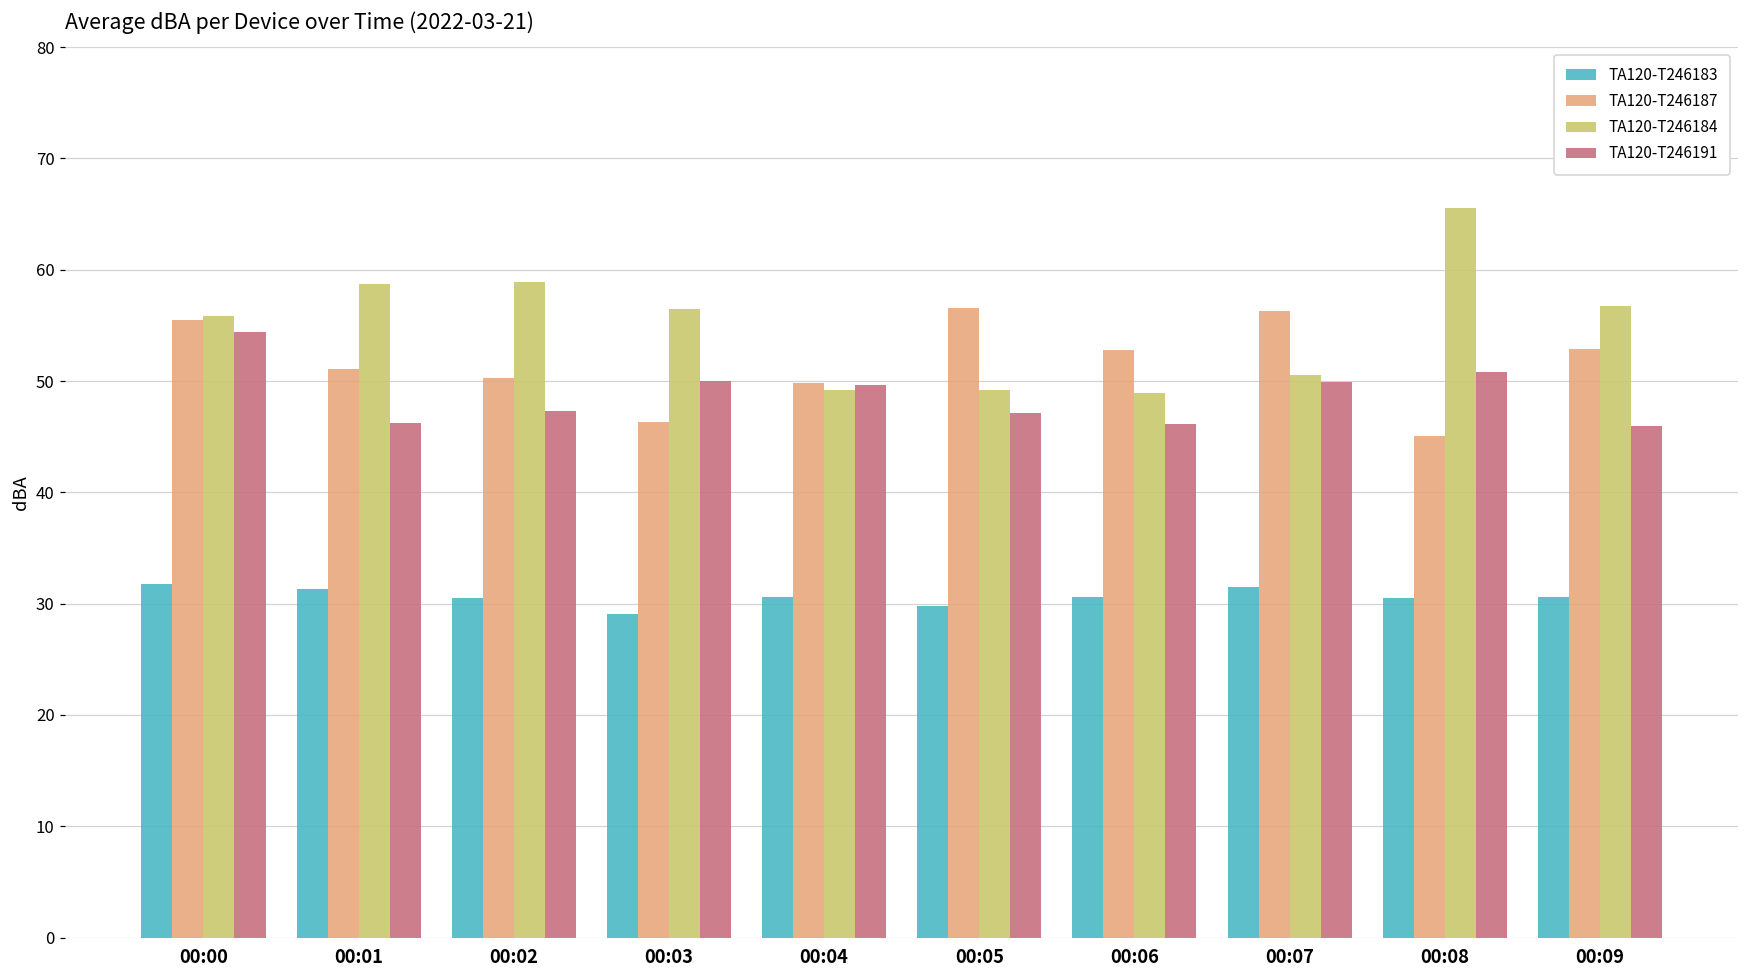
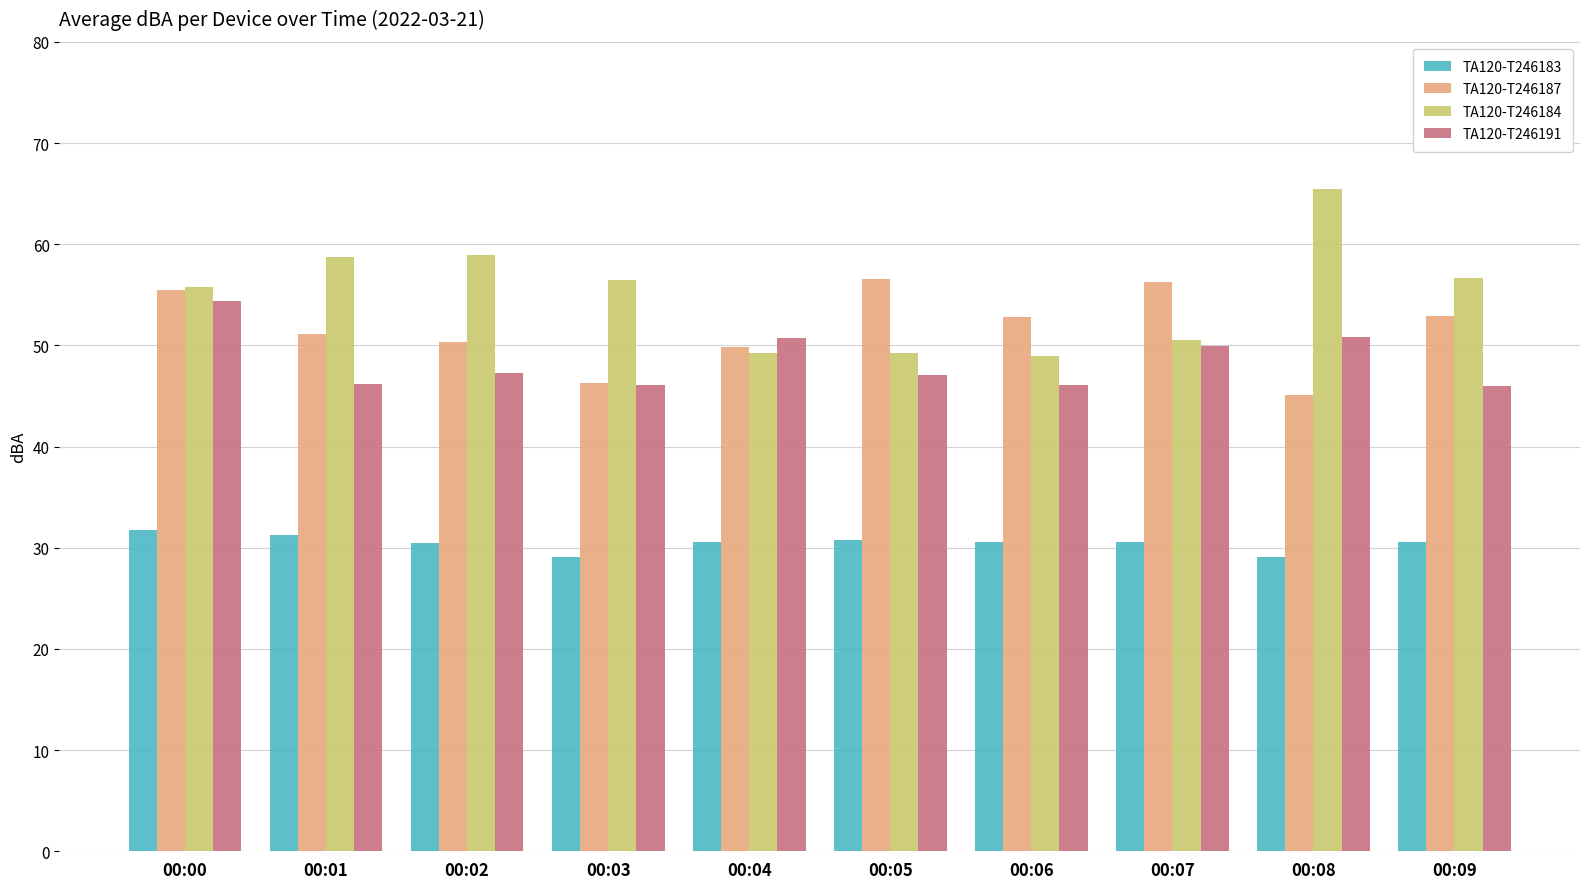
  {
    "TA120-T246183": {
      "00:00": 31.8,
      "00:01": 31.3,
      "00:02": 30.5,
      "00:03": 29.1,
      "00:04": 30.6,
-     "00:05": 29.8,
+     "00:05": 30.8,
      "00:06": 30.6,
-     "00:07": 31.5,
-     "00:08": 30.5,
+     "00:07": 30.6,
+     "00:08": 29.1,
      "00:09": 30.6
    },
    "TA120-T246191": {
      "00:00": 54.4,
      "00:01": 46.2,
      "00:02": 47.3,
-     "00:03": 50.0,
-     "00:04": 49.6,
+     "00:03": 46.1,
+     "00:04": 50.7,
      "00:05": 47.1,
      "00:06": 46.1,
      "00:07": 49.9,
      "00:08": 50.8,
      "00:09": 46.0
    }
  }
